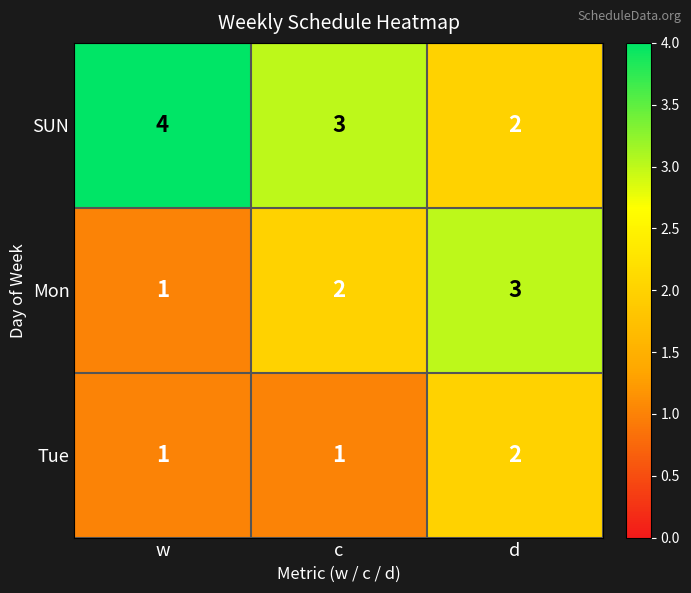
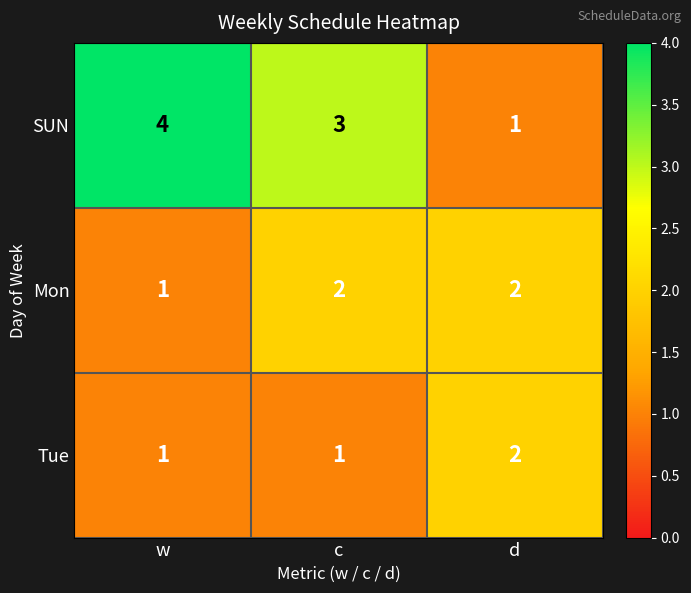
  {
    "SUN": {
      "w": 4,
      "c": 3,
-     "d": 2
+     "d": 1
    },
    "Mon": {
      "w": 1,
      "c": 2,
-     "d": 3
+     "d": 2
    },
    "Tue": {
      "w": 1,
      "c": 1,
      "d": 2
    }
  }
